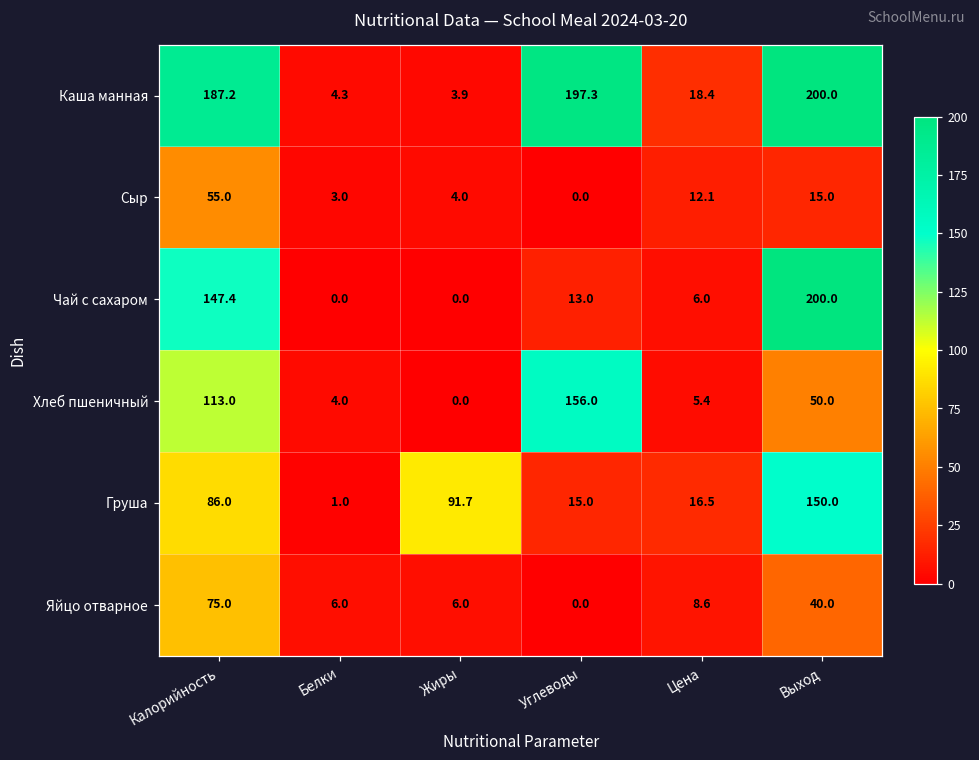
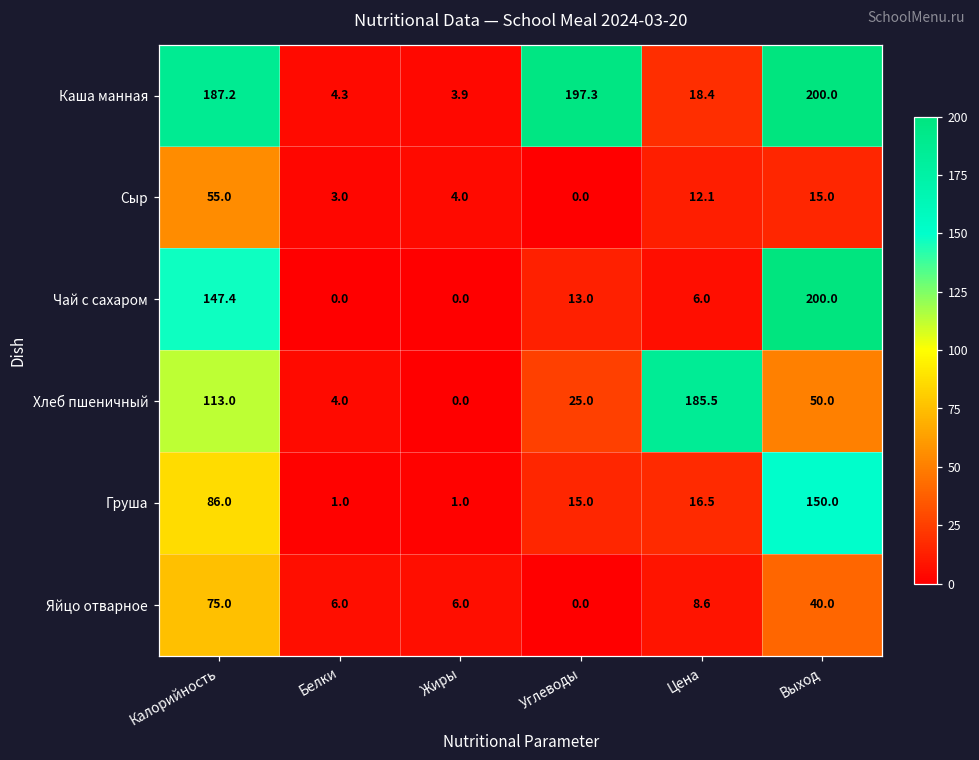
  {
    "Каша манная": {
      "Калорийность": 187.2,
      "Белки": 4.3,
      "Жиры": 3.9,
      "Углеводы": 197.3,
      "Цена": 18.4,
      "Выход": 200.0
    },
    "Сыр": {
      "Калорийность": 55.0,
      "Белки": 3.0,
      "Жиры": 4.0,
      "Углеводы": 0.0,
      "Цена": 12.1,
      "Выход": 15.0
    },
    "Чай с сахаром": {
      "Калорийность": 147.4,
      "Белки": 0.0,
      "Жиры": 0.0,
      "Углеводы": 13.0,
      "Цена": 6.0,
      "Выход": 200.0
    },
    "Хлеб пшеничный": {
      "Калорийность": 113.0,
      "Белки": 4.0,
      "Жиры": 0.0,
-     "Углеводы": 156.0,
-     "Цена": 5.4,
+     "Углеводы": 25.0,
+     "Цена": 185.5,
      "Выход": 50.0
    },
    "Груша": {
      "Калорийность": 86.0,
      "Белки": 1.0,
-     "Жиры": 91.7,
+     "Жиры": 1.0,
      "Углеводы": 15.0,
      "Цена": 16.5,
      "Выход": 150.0
    },
    "Яйцо отварное": {
      "Калорийность": 75.0,
      "Белки": 6.0,
      "Жиры": 6.0,
      "Углеводы": 0.0,
      "Цена": 8.6,
      "Выход": 40.0
    }
  }
